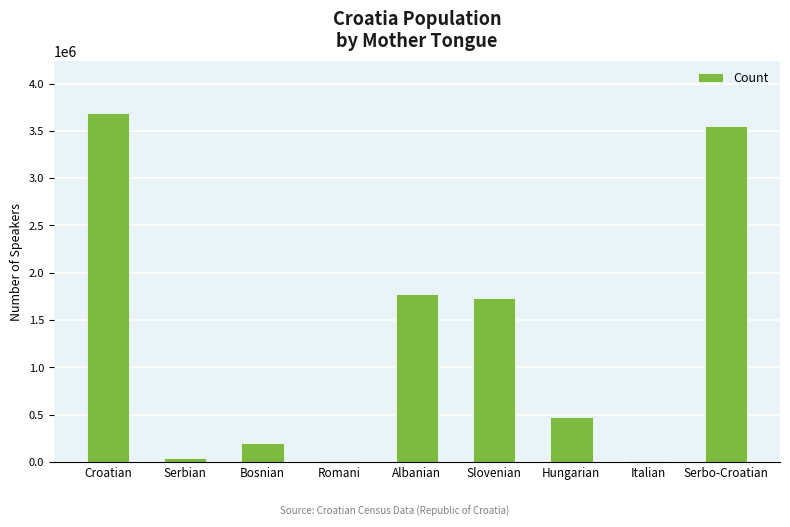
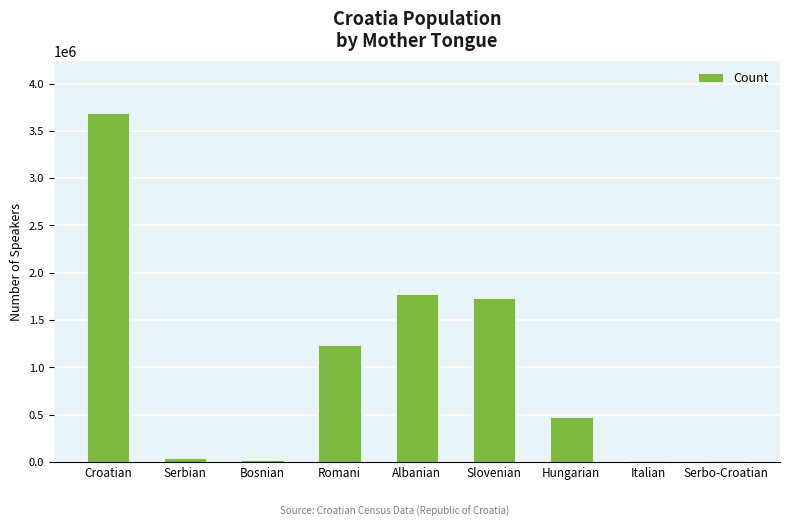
  {
    "Croatian": 3700000,
    "Serbian": 0,
-   "Bosnian": 200000,
-   "Romani": 0,
+   "Bosnian": 0,
+   "Romani": 1200000,
    "Albanian": 1800000,
    "Slovenian": 1700000,
    "Hungarian": 500000,
-   "Serbo-Croatian": 3600000
+   "Serbo-Croatian": 0
  }
